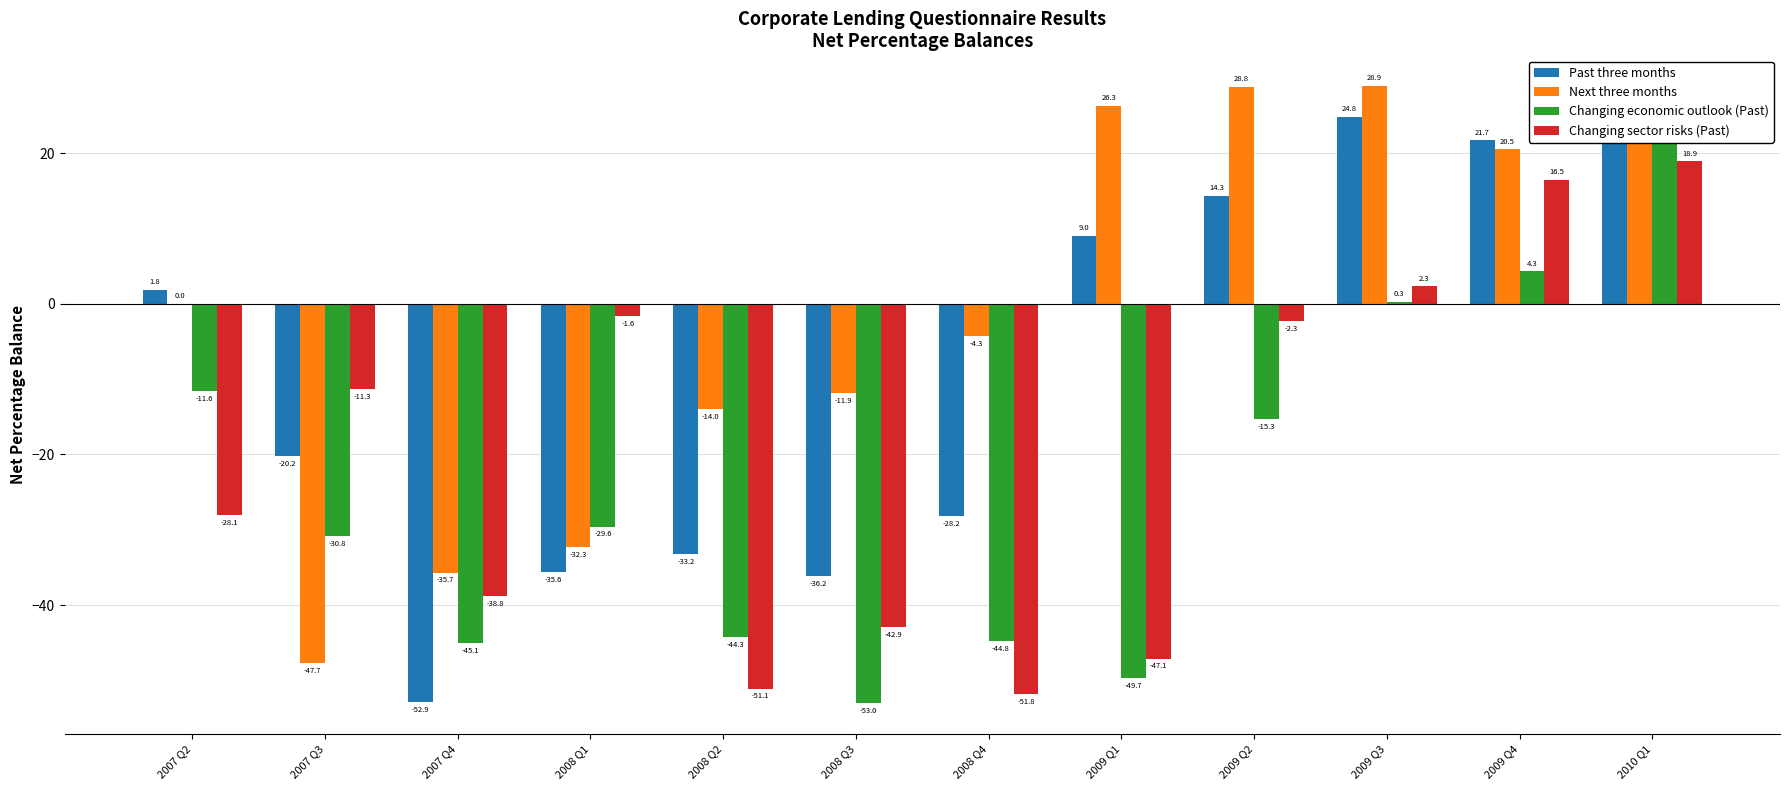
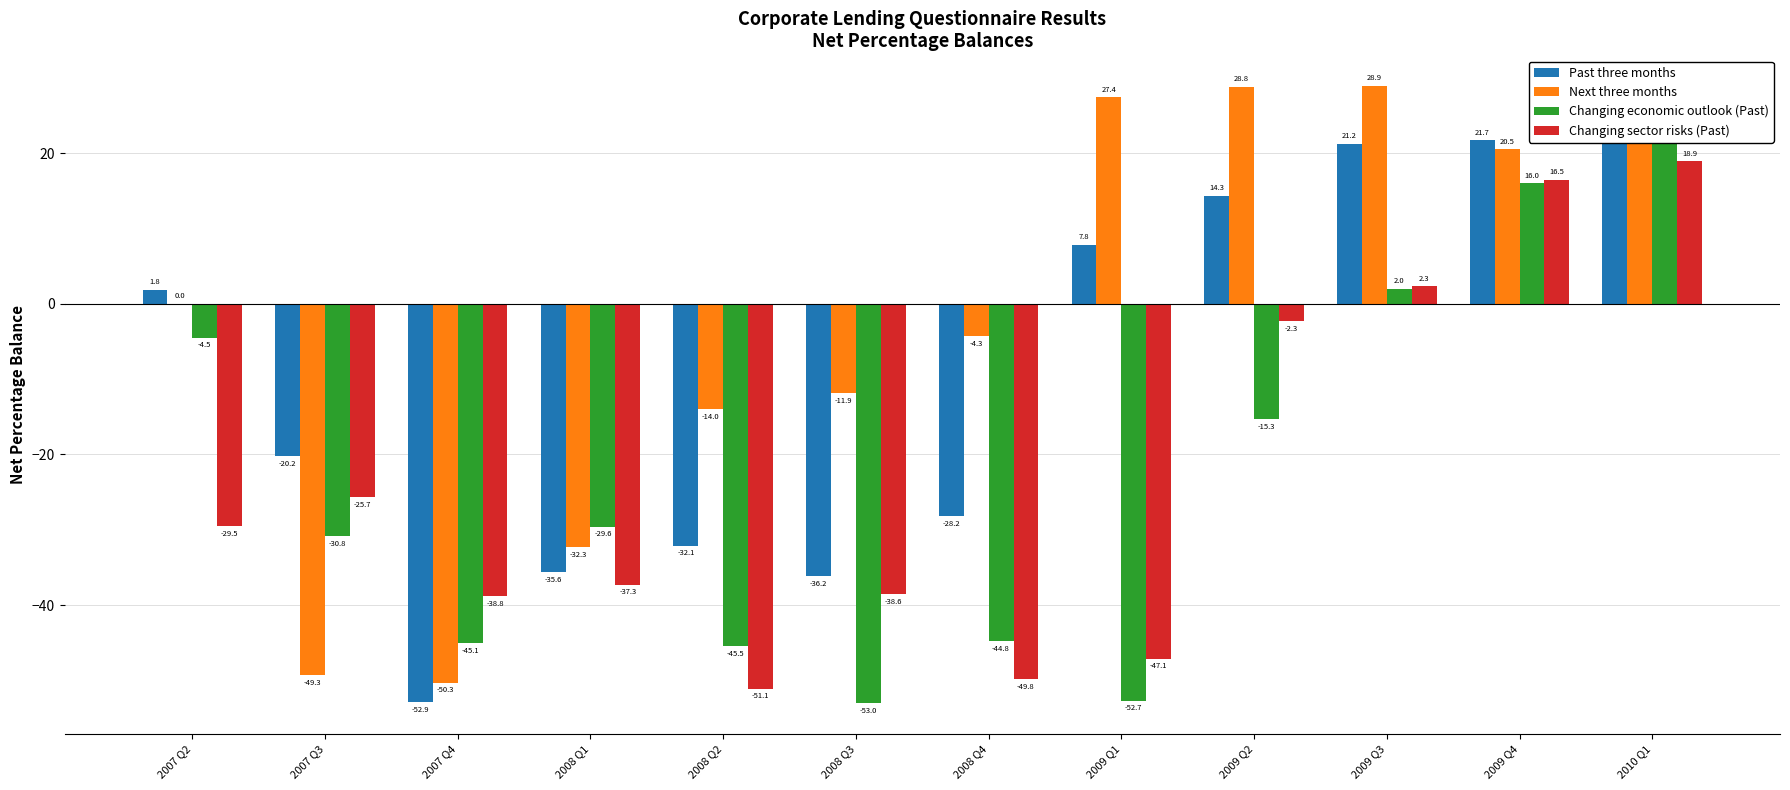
  {
    "Past three months": {
      "2007 Q2": 1.8,
      "2007 Q3": -20.2,
      "2007 Q4": -52.9,
      "2008 Q1": -35.6,
-     "2008 Q2": -33.2,
+     "2008 Q2": -32.1,
      "2008 Q3": -36.2,
      "2008 Q4": -28.2,
-     "2009 Q1": 9.0,
+     "2009 Q1": 7.8,
      "2009 Q2": 14.3,
-     "2009 Q3": 24.8,
+     "2009 Q3": 21.2,
      "2009 Q4": 21.7
    },
    "Next three months": {
      "2007 Q2": 0.0,
-     "2007 Q3": -47.7,
-     "2007 Q4": -35.7,
+     "2007 Q3": -49.3,
+     "2007 Q4": -50.3,
      "2008 Q1": -32.3,
      "2008 Q2": -14.0,
      "2008 Q3": -11.9,
      "2008 Q4": -4.3,
-     "2009 Q1": 26.3,
+     "2009 Q1": 27.4,
      "2009 Q2": 28.8,
      "2009 Q3": 28.9,
      "2009 Q4": 20.5
    },
    "Changing economic outlook (Past)": {
-     "2007 Q2": -11.6,
+     "2007 Q2": -4.5,
      "2007 Q3": -30.8,
      "2007 Q4": -45.1,
      "2008 Q1": -29.6,
-     "2008 Q2": -44.3,
+     "2008 Q2": -45.5,
      "2008 Q3": -53.0,
      "2008 Q4": -44.8,
-     "2009 Q1": -49.7,
+     "2009 Q1": -52.7,
      "2009 Q2": -15.3,
-     "2009 Q3": 0.3,
-     "2009 Q4": 4.3
+     "2009 Q3": 2.0,
+     "2009 Q4": 16.0
    },
    "Changing sector risks (Past)": {
-     "2007 Q2": -28.1,
-     "2007 Q3": -11.3,
+     "2007 Q2": -29.5,
+     "2007 Q3": -25.7,
      "2007 Q4": -38.8,
-     "2008 Q1": -1.6,
+     "2008 Q1": -37.3,
      "2008 Q2": -51.1,
-     "2008 Q3": -42.9,
-     "2008 Q4": -51.8,
+     "2008 Q3": -38.6,
+     "2008 Q4": -49.8,
      "2009 Q1": -47.1,
      "2009 Q2": -2.3,
      "2009 Q3": 2.3,
      "2009 Q4": 16.5,
      "2010 Q1": 18.9
    }
  }
